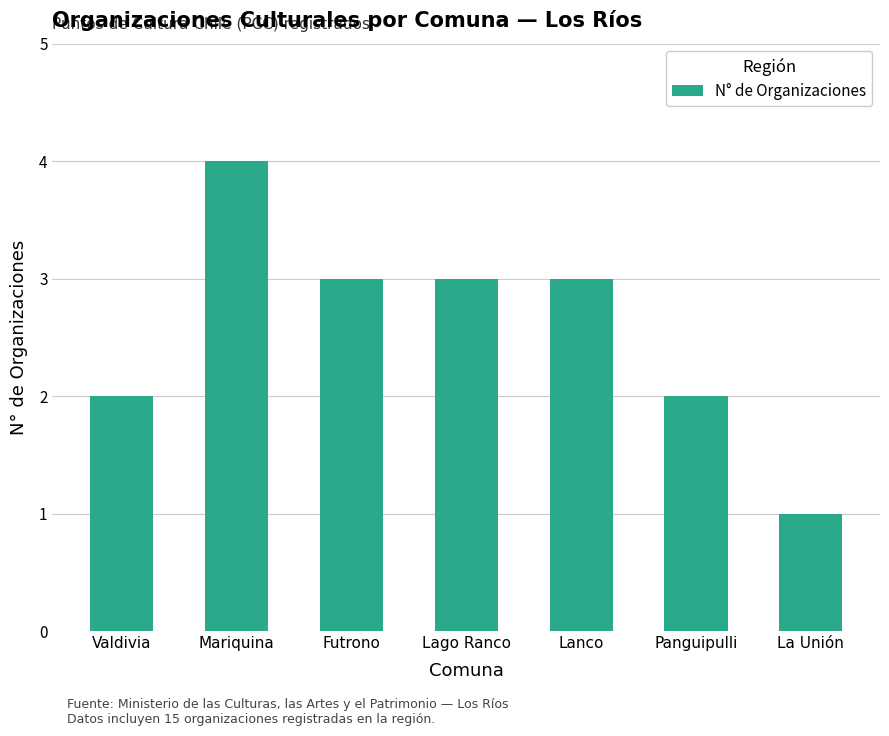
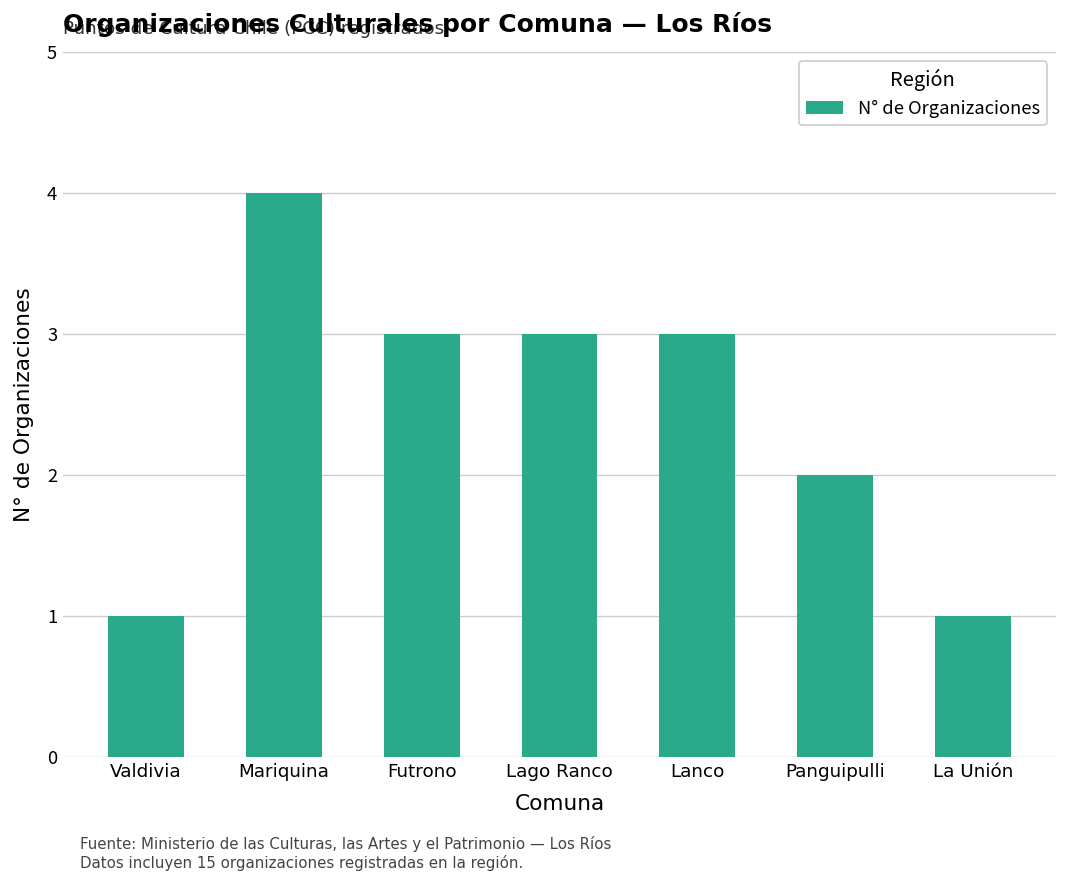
  {
-   "Valdivia": 2,
+   "Valdivia": 1,
    "Mariquina": 4,
    "Futrono": 3,
    "Lago Ranco": 3,
    "Lanco": 3,
    "Panguipulli": 2,
    "La Unión": 1
  }
